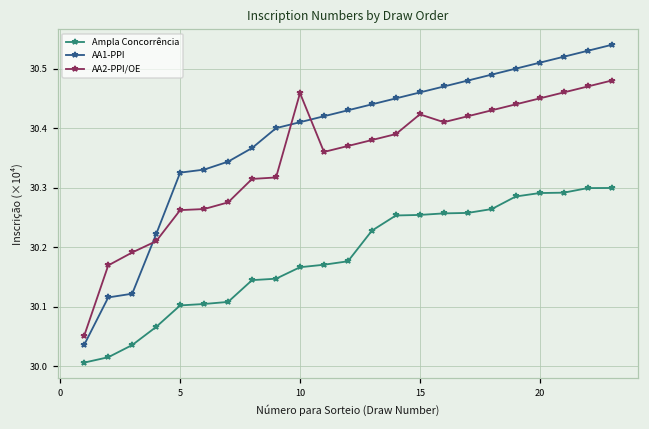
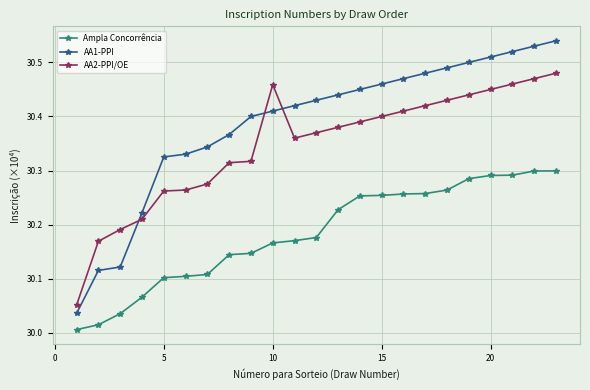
  {
    "AA2-PPI/OE": {
      "5": 30.26,
      "10": 30.46,
-     "15": 30.42,
+     "15": 30.40,
      "20": 30.45
    }
  }
